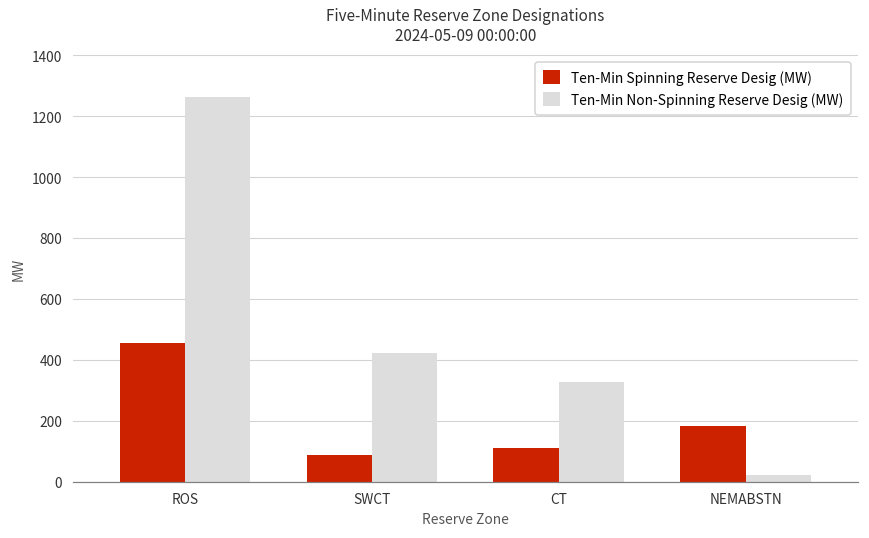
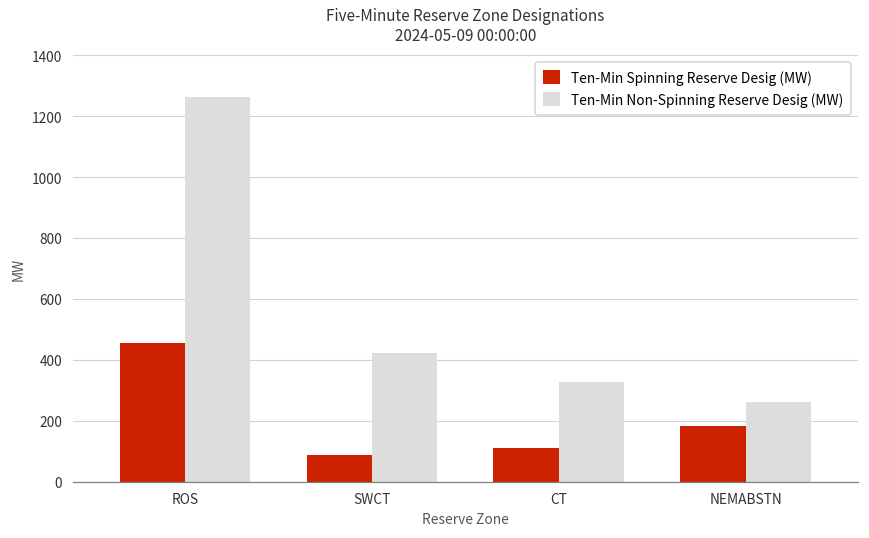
  {
    "Ten-Min Spinning Reserve Desig (MW)": {
      "ROS": 460,
      "SWCT": 90,
      "CT": 110,
      "NEMABSTN": 180
    },
    "Ten-Min Non-Spinning Reserve Desig (MW)": {
      "ROS": 1260,
      "SWCT": 420,
      "CT": 330,
-     "NEMABSTN": 20
+     "NEMABSTN": 260
    }
  }
